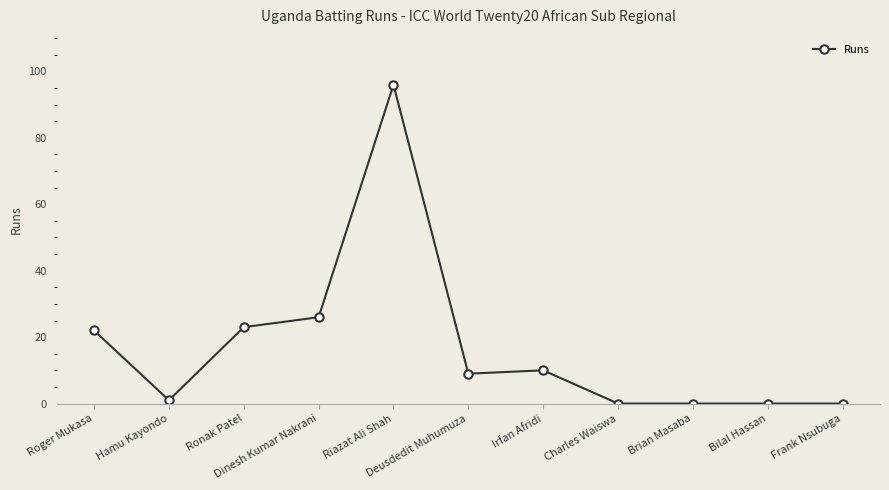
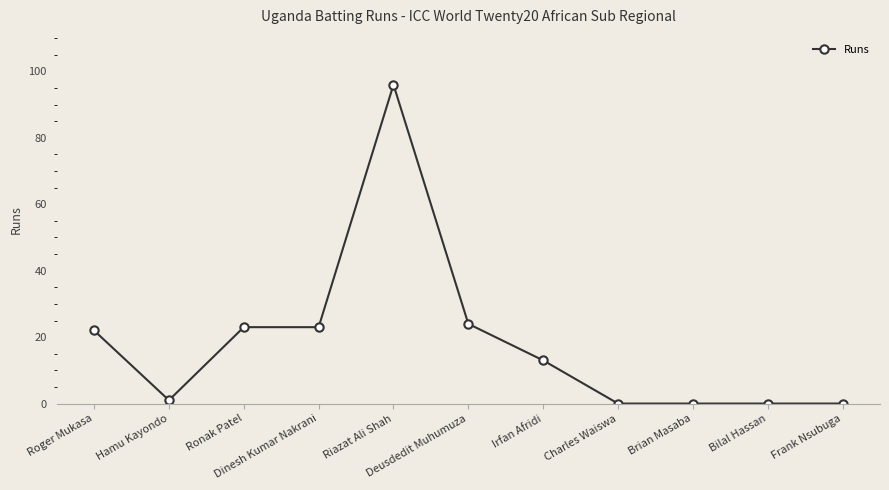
  {
    "Roger Mukasa": 22,
    "Hamu Kayondo": 1,
    "Ronak Patel": 23,
-   "Dinesh Kumar Nakrani": 26,
+   "Dinesh Kumar Nakrani": 23,
    "Riazat Ali Shah": 96,
-   "Deusdedit Muhumuza": 9,
-   "Irfan Afridi": 10,
+   "Deusdedit Muhumuza": 24,
+   "Irfan Afridi": 13,
    "Charles Waiswa": 0,
    "Brian Masaba": 0,
    "Bilal Hassan": 0,
    "Frank Nsubuga": 0
  }
